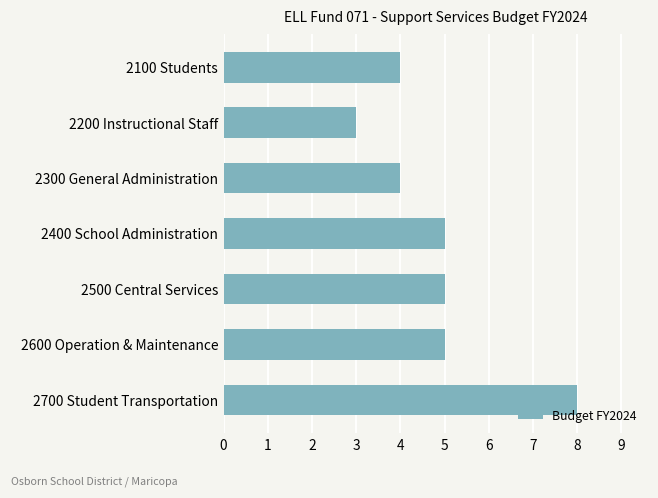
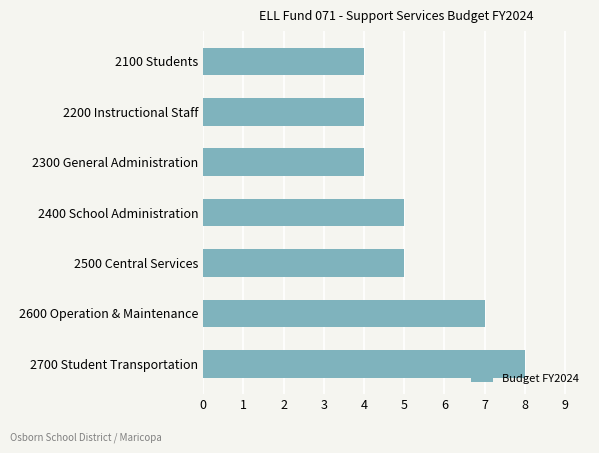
  {
    "2100 Students": 4,
-   "2200 Instructional Staff": 3,
+   "2200 Instructional Staff": 4,
    "2300 General Administration": 4,
    "2400 School Administration": 5,
    "2500 Central Services": 5,
-   "2600 Operation & Maintenance": 5,
+   "2600 Operation & Maintenance": 7,
    "2700 Student Transportation": 8
  }
